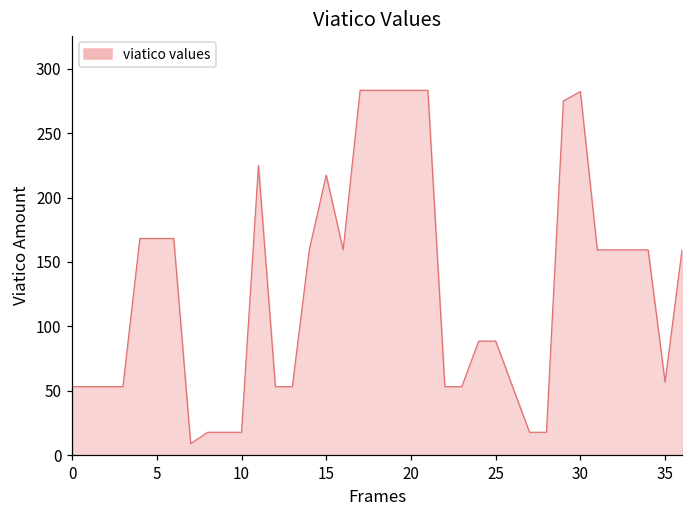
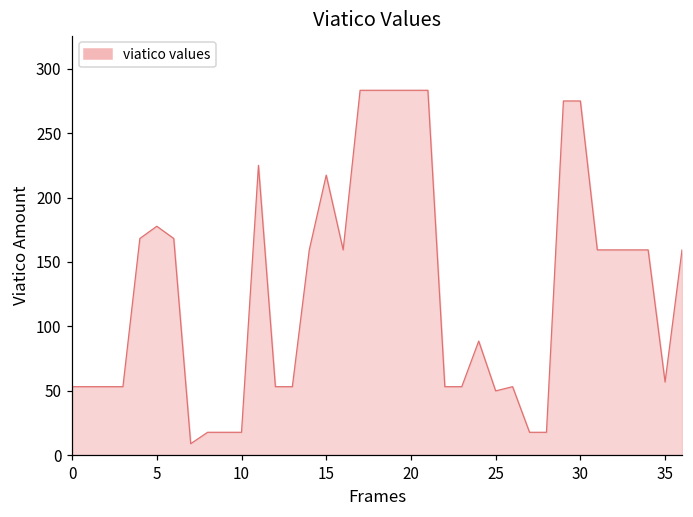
  {
    "0": 53,
-   "5": 168,
+   "5": 178,
    "10": 18,
    "15": 217,
    "20": 283,
-   "25": 89,
-   "30": 282,
+   "25": 50,
+   "30": 275,
    "35": 57
  }
